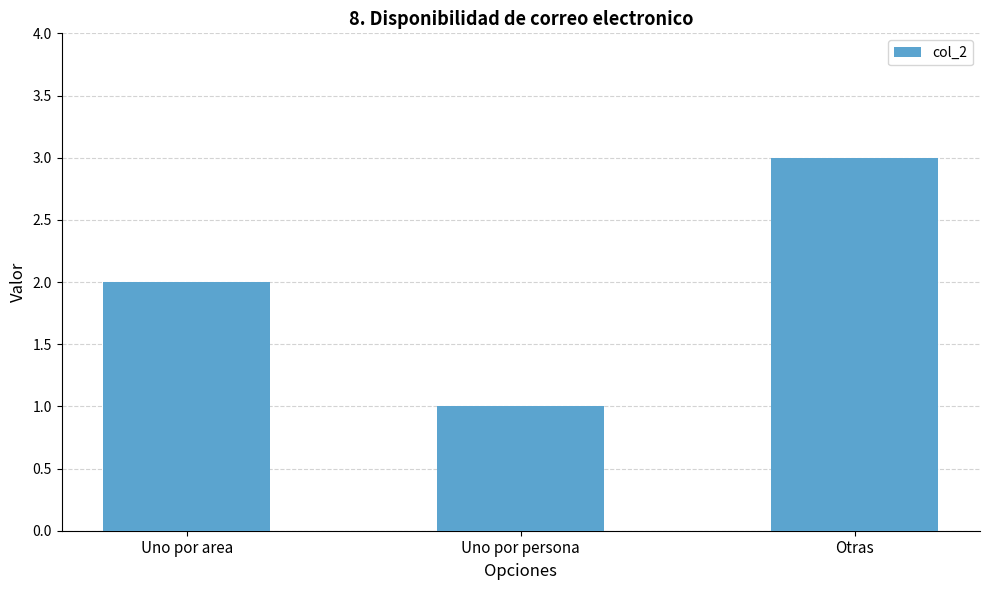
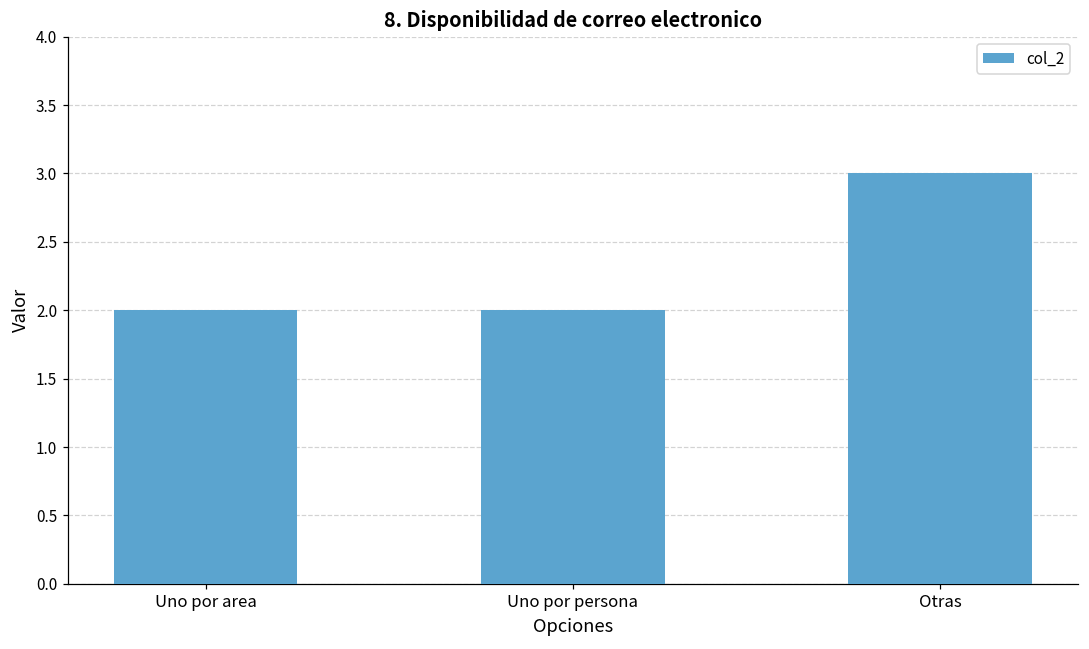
  {
    "Uno por area": 2,
-   "Uno por persona": 1,
+   "Uno por persona": 2,
    "Otras": 3
  }
